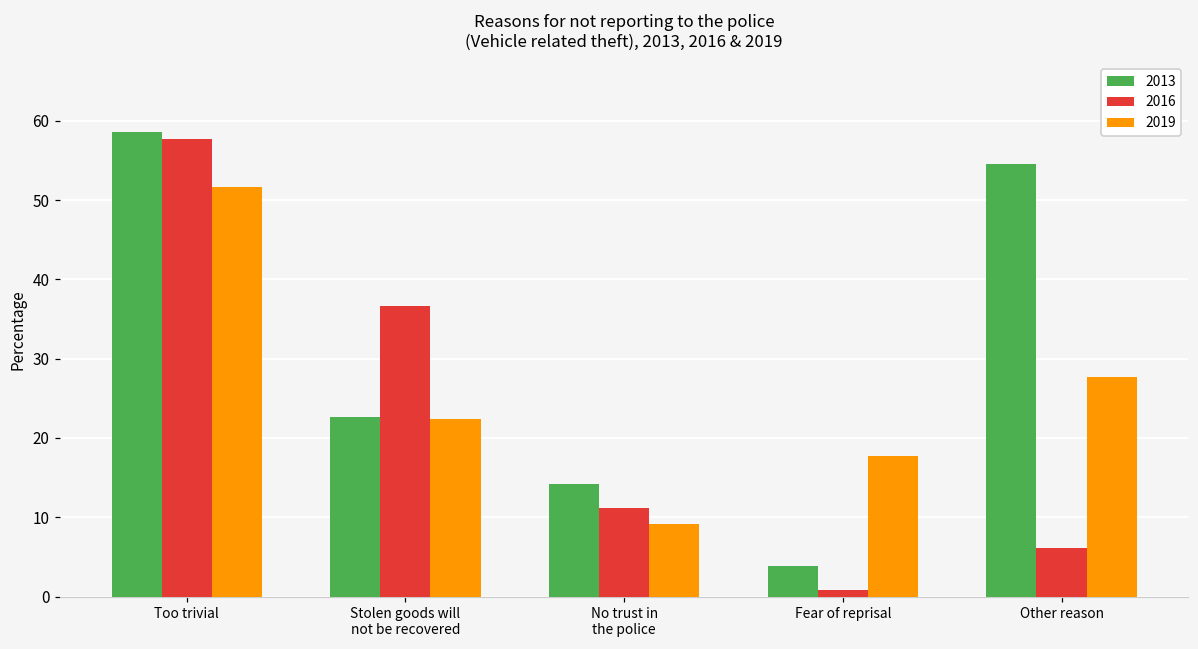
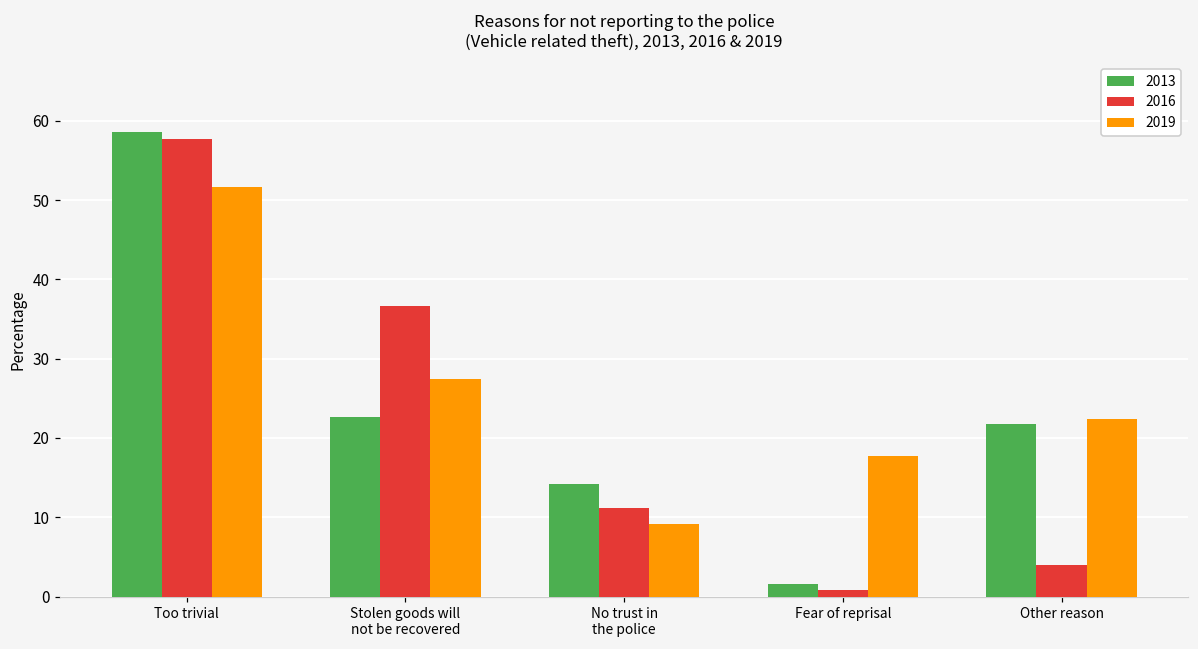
  {
    "2013": {
      "Too trivial": 59,
      "Stolen goods will not be recovered": 23,
      "No trust in the police": 14,
-     "Fear of reprisal": 4,
-     "Other reason": 55
+     "Fear of reprisal": 2,
+     "Other reason": 22
    },
    "2016": {
      "Too trivial": 58,
      "Stolen goods will not be recovered": 37,
      "No trust in the police": 11,
      "Fear of reprisal": 1,
-     "Other reason": 6
+     "Other reason": 4
    },
    "2019": {
      "Too trivial": 52,
-     "Stolen goods will not be recovered": 22,
+     "Stolen goods will not be recovered": 27,
      "No trust in the police": 9,
      "Fear of reprisal": 18,
-     "Other reason": 28
+     "Other reason": 22
    }
  }
